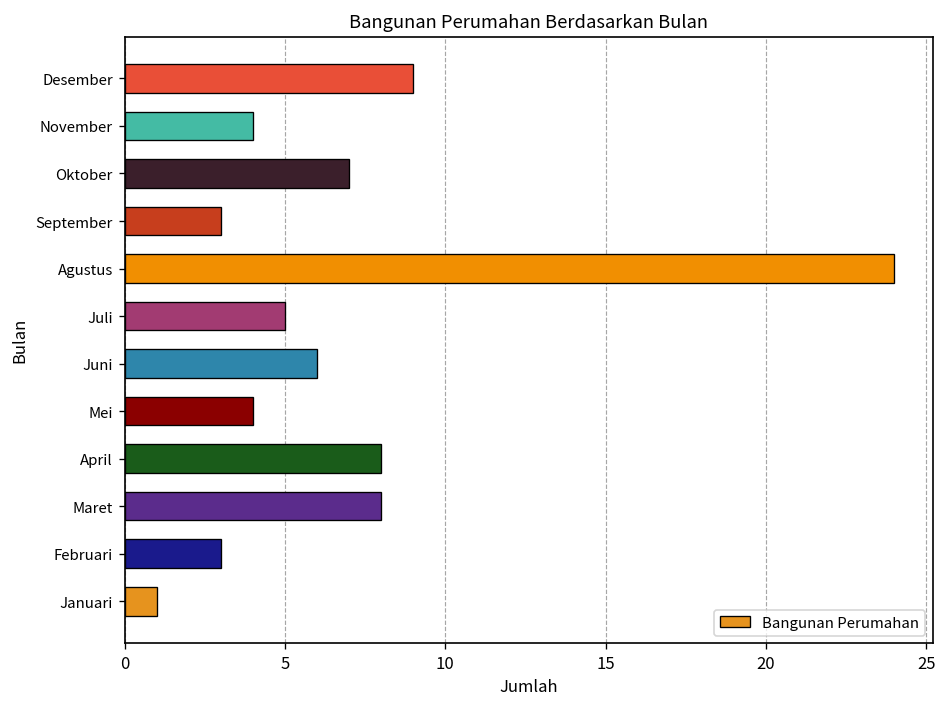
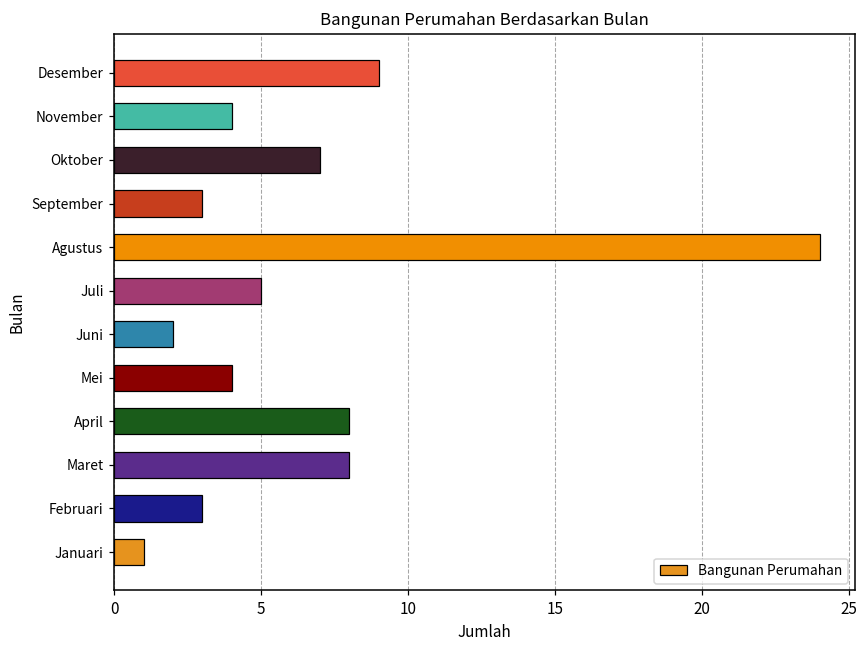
  {
    "Desember": 9,
    "November": 4,
    "Oktober": 7,
    "September": 3,
    "Agustus": 24,
    "Juli": 5,
-   "Juni": 6,
+   "Juni": 2,
    "Mei": 4,
    "April": 8,
    "Maret": 8,
    "Februari": 3,
    "Januari": 1
  }
